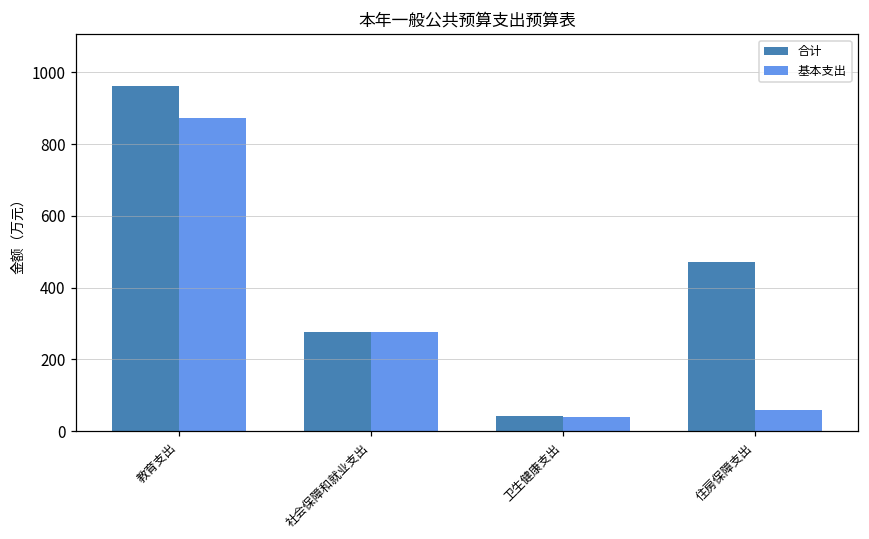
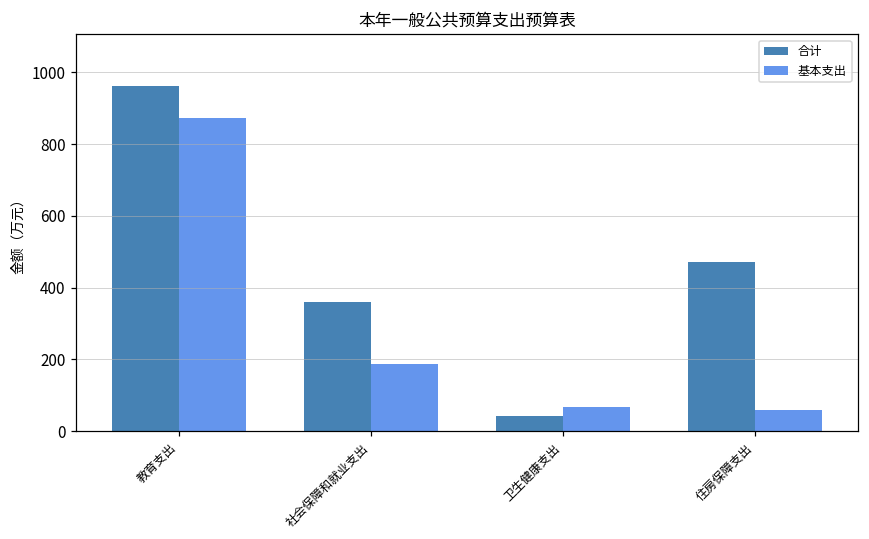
  {
    "合计": {
      "教育支出": 960,
-     "社会保障和就业支出": 280,
+     "社会保障和就业支出": 360,
      "卫生健康支出": 40,
      "住房保障支出": 470
    },
    "基本支出": {
      "教育支出": 870,
-     "社会保障和就业支出": 280,
-     "卫生健康支出": 40,
+     "社会保障和就业支出": 190,
+     "卫生健康支出": 70,
      "住房保障支出": 60
    }
  }
